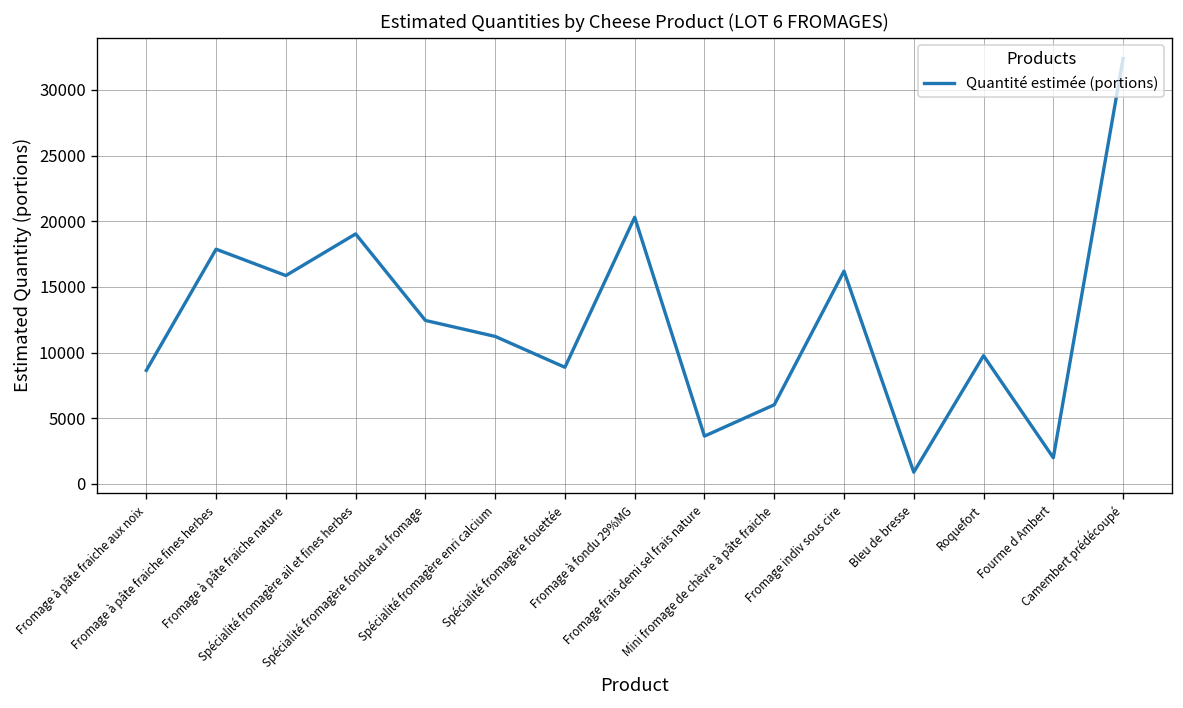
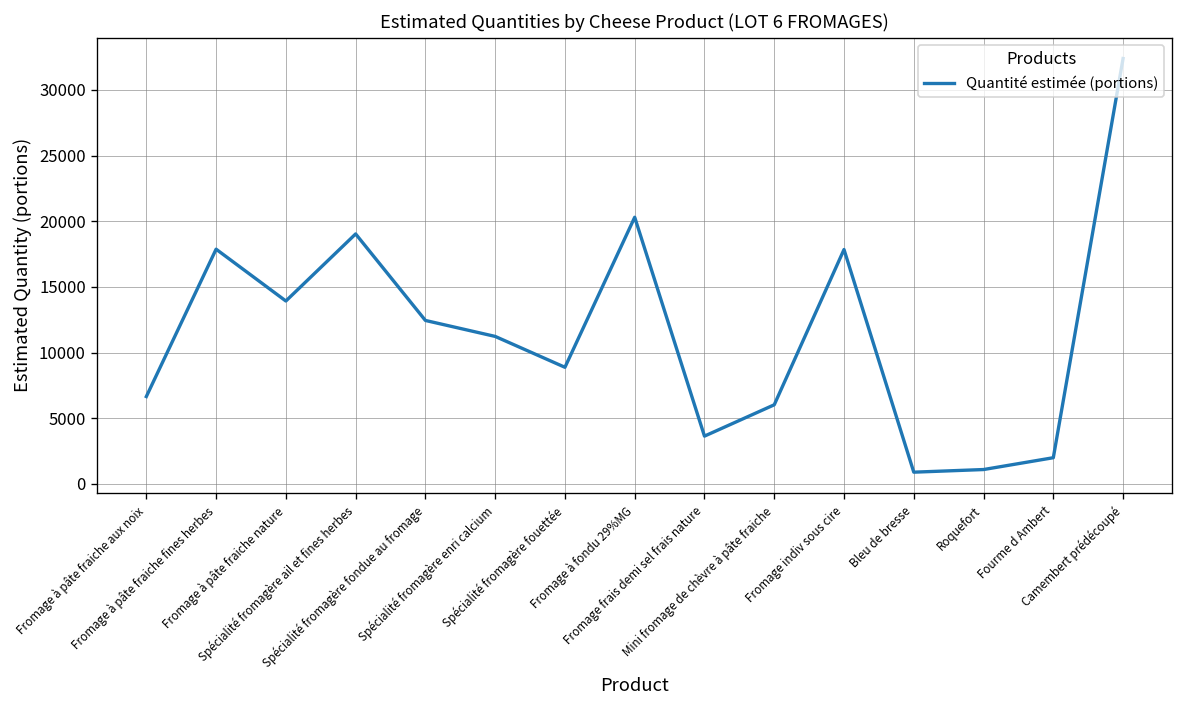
  {
-   "Fromage à pâte fraiche aux noix": 8600,
+   "Fromage à pâte fraiche aux noix": 6700,
    "Fromage à pâte fraiche fines herbes": 17900,
-   "Fromage à pâte fraiche nature": 15900,
+   "Fromage à pâte fraiche nature": 13900,
    "Spécialité fromagère ail et fines herbes": 19000,
    "Spécialité fromagère fondue au fromage": 12400,
    "Spécialité fromagère enri calcium": 11200,
    "Spécialité fromagère fouettée": 8900,
    "Fromage à fondu 29%MG": 20300,
    "Fromage frais demi sel frais nature": 3600,
    "Mini fromage de chèvre à pâte fraiche": 6000,
-   "Fromage indiv sous cire": 16200,
+   "Fromage indiv sous cire": 17800,
    "Bleu de bresse": 900,
-   "Roquefort": 9800,
+   "Roquefort": 1100,
    "Fourme d Ambert": 2000
  }
